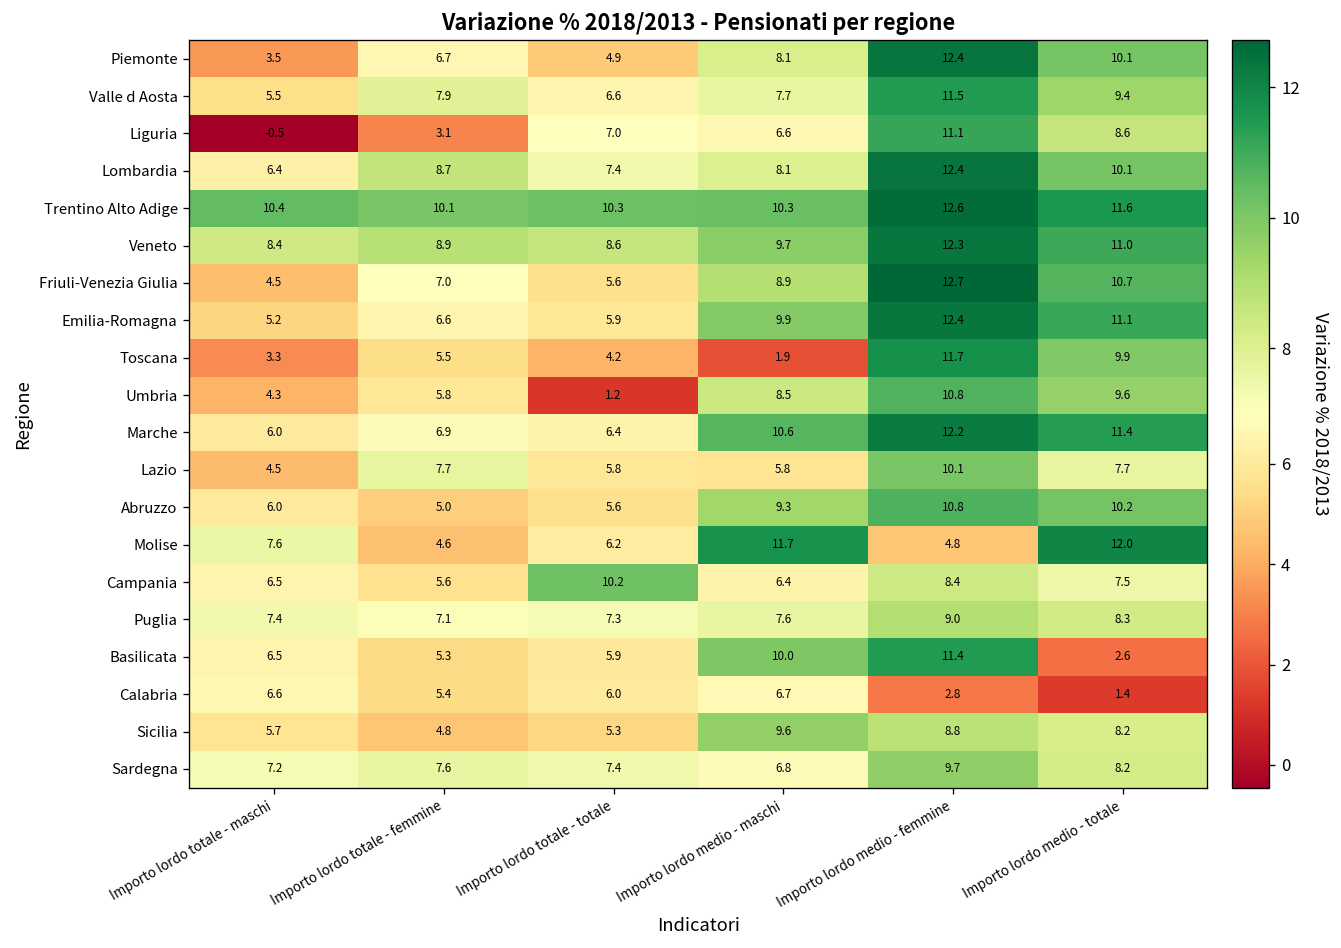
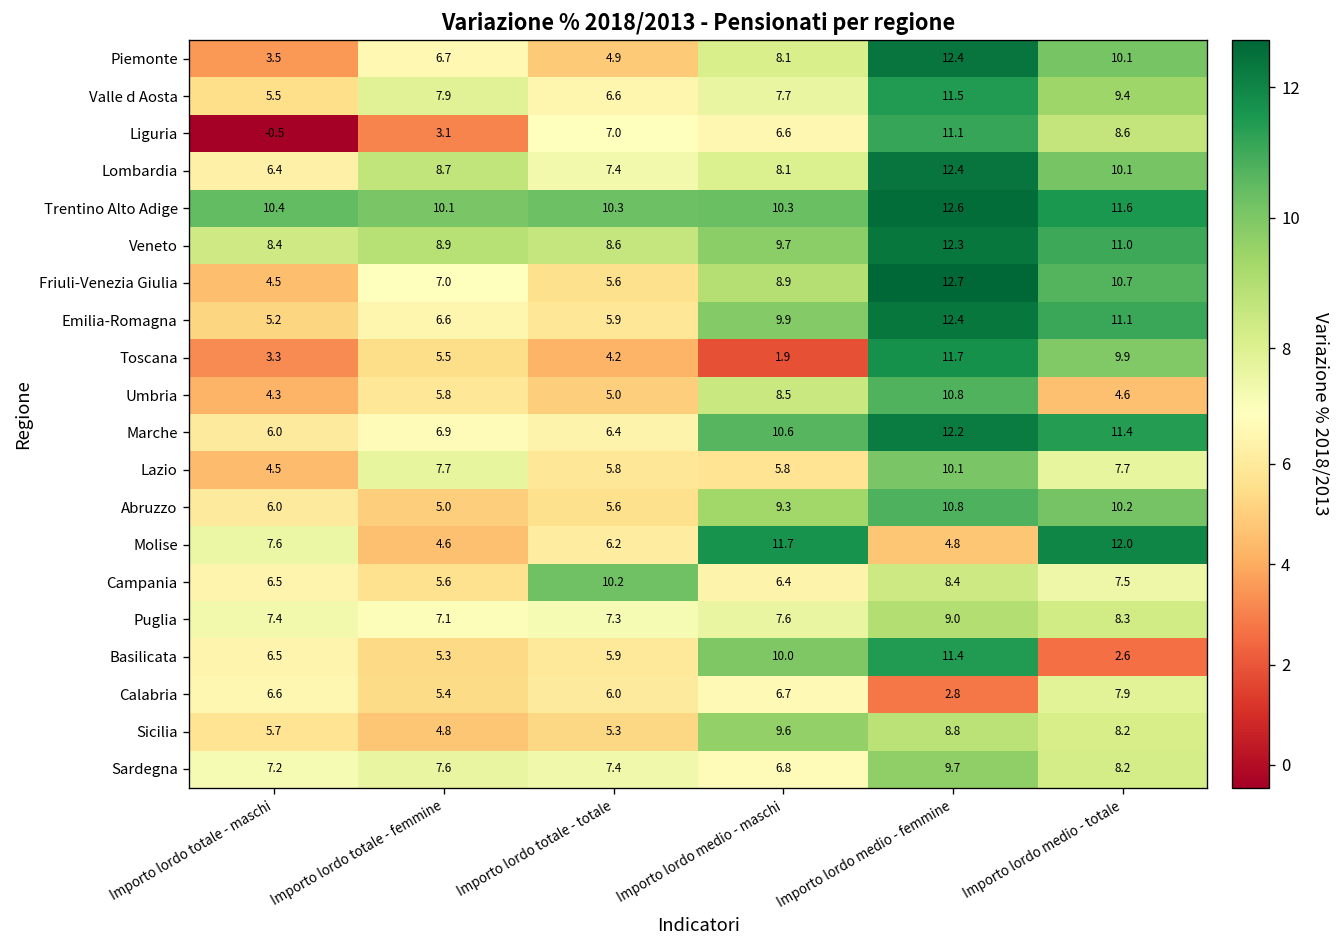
  {
    "Piemonte": {
      "Importo lordo totale - maschi": 3.5,
      "Importo lordo totale - femmine": 6.7,
      "Importo lordo totale - totale": 4.9,
      "Importo lordo medio - maschi": 8.1,
      "Importo lordo medio - femmine": 12.4,
      "Importo lordo medio - totale": 10.1
    },
    "Valle d Aosta": {
      "Importo lordo totale - maschi": 5.5,
      "Importo lordo totale - femmine": 7.9,
      "Importo lordo totale - totale": 6.6,
      "Importo lordo medio - maschi": 7.7,
      "Importo lordo medio - femmine": 11.5,
      "Importo lordo medio - totale": 9.4
    },
    "Liguria": {
      "Importo lordo totale - maschi": -0.5,
      "Importo lordo totale - femmine": 3.1,
      "Importo lordo totale - totale": 7.0,
      "Importo lordo medio - maschi": 6.6,
      "Importo lordo medio - femmine": 11.1,
      "Importo lordo medio - totale": 8.6
    },
    "Lombardia": {
      "Importo lordo totale - maschi": 6.4,
      "Importo lordo totale - femmine": 8.7,
      "Importo lordo totale - totale": 7.4,
      "Importo lordo medio - maschi": 8.1,
      "Importo lordo medio - femmine": 12.4,
      "Importo lordo medio - totale": 10.1
    },
    "Trentino Alto Adige": {
      "Importo lordo totale - maschi": 10.4,
      "Importo lordo totale - femmine": 10.1,
      "Importo lordo totale - totale": 10.3,
      "Importo lordo medio - maschi": 10.3,
      "Importo lordo medio - femmine": 12.6,
      "Importo lordo medio - totale": 11.6
    },
    "Veneto": {
      "Importo lordo totale - maschi": 8.4,
      "Importo lordo totale - femmine": 8.9,
      "Importo lordo totale - totale": 8.6,
      "Importo lordo medio - maschi": 9.7,
      "Importo lordo medio - femmine": 12.3,
      "Importo lordo medio - totale": 11.0
    },
    "Friuli-Venezia Giulia": {
      "Importo lordo totale - maschi": 4.5,
      "Importo lordo totale - femmine": 7.0,
      "Importo lordo totale - totale": 5.6,
      "Importo lordo medio - maschi": 8.9,
      "Importo lordo medio - femmine": 12.7,
      "Importo lordo medio - totale": 10.7
    },
    "Emilia-Romagna": {
      "Importo lordo totale - maschi": 5.2,
      "Importo lordo totale - femmine": 6.6,
      "Importo lordo totale - totale": 5.9,
      "Importo lordo medio - maschi": 9.9,
      "Importo lordo medio - femmine": 12.4,
      "Importo lordo medio - totale": 11.1
    },
    "Toscana": {
      "Importo lordo totale - maschi": 3.3,
      "Importo lordo totale - femmine": 5.5,
      "Importo lordo totale - totale": 4.2,
      "Importo lordo medio - maschi": 1.9,
      "Importo lordo medio - femmine": 11.7,
      "Importo lordo medio - totale": 9.9
    },
    "Umbria": {
      "Importo lordo totale - maschi": 4.3,
      "Importo lordo totale - femmine": 5.8,
-     "Importo lordo totale - totale": 1.2,
+     "Importo lordo totale - totale": 5.0,
      "Importo lordo medio - maschi": 8.5,
      "Importo lordo medio - femmine": 10.8,
-     "Importo lordo medio - totale": 9.6
+     "Importo lordo medio - totale": 4.6
    },
    "Marche": {
      "Importo lordo totale - maschi": 6.0,
      "Importo lordo totale - femmine": 6.9,
      "Importo lordo totale - totale": 6.4,
      "Importo lordo medio - maschi": 10.6,
      "Importo lordo medio - femmine": 12.2,
      "Importo lordo medio - totale": 11.4
    },
    "Lazio": {
      "Importo lordo totale - maschi": 4.5,
      "Importo lordo totale - femmine": 7.7,
      "Importo lordo totale - totale": 5.8,
      "Importo lordo medio - maschi": 5.8,
      "Importo lordo medio - femmine": 10.1,
      "Importo lordo medio - totale": 7.7
    },
    "Abruzzo": {
      "Importo lordo totale - maschi": 6.0,
      "Importo lordo totale - femmine": 5.0,
      "Importo lordo totale - totale": 5.6,
      "Importo lordo medio - maschi": 9.3,
      "Importo lordo medio - femmine": 10.8,
      "Importo lordo medio - totale": 10.2
    },
    "Molise": {
      "Importo lordo totale - maschi": 7.6,
      "Importo lordo totale - femmine": 4.6,
      "Importo lordo totale - totale": 6.2,
      "Importo lordo medio - maschi": 11.7,
      "Importo lordo medio - femmine": 4.8,
      "Importo lordo medio - totale": 12.0
    },
    "Campania": {
      "Importo lordo totale - maschi": 6.5,
      "Importo lordo totale - femmine": 5.6,
      "Importo lordo totale - totale": 10.2,
      "Importo lordo medio - maschi": 6.4,
      "Importo lordo medio - femmine": 8.4,
      "Importo lordo medio - totale": 7.5
    },
    "Puglia": {
      "Importo lordo totale - maschi": 7.4,
      "Importo lordo totale - femmine": 7.1,
      "Importo lordo totale - totale": 7.3,
      "Importo lordo medio - maschi": 7.6,
      "Importo lordo medio - femmine": 9.0,
      "Importo lordo medio - totale": 8.3
    },
    "Basilicata": {
      "Importo lordo totale - maschi": 6.5,
      "Importo lordo totale - femmine": 5.3,
      "Importo lordo totale - totale": 5.9,
      "Importo lordo medio - maschi": 10.0,
      "Importo lordo medio - femmine": 11.4,
      "Importo lordo medio - totale": 2.6
    },
    "Calabria": {
      "Importo lordo totale - maschi": 6.6,
      "Importo lordo totale - femmine": 5.4,
      "Importo lordo totale - totale": 6.0,
      "Importo lordo medio - maschi": 6.7,
      "Importo lordo medio - femmine": 2.8,
-     "Importo lordo medio - totale": 1.4
+     "Importo lordo medio - totale": 7.9
    },
    "Sicilia": {
      "Importo lordo totale - maschi": 5.7,
      "Importo lordo totale - femmine": 4.8,
      "Importo lordo totale - totale": 5.3,
      "Importo lordo medio - maschi": 9.6,
      "Importo lordo medio - femmine": 8.8,
      "Importo lordo medio - totale": 8.2
    },
    "Sardegna": {
      "Importo lordo totale - maschi": 7.2,
      "Importo lordo totale - femmine": 7.6,
      "Importo lordo totale - totale": 7.4,
      "Importo lordo medio - maschi": 6.8,
      "Importo lordo medio - femmine": 9.7,
      "Importo lordo medio - totale": 8.2
    }
  }
